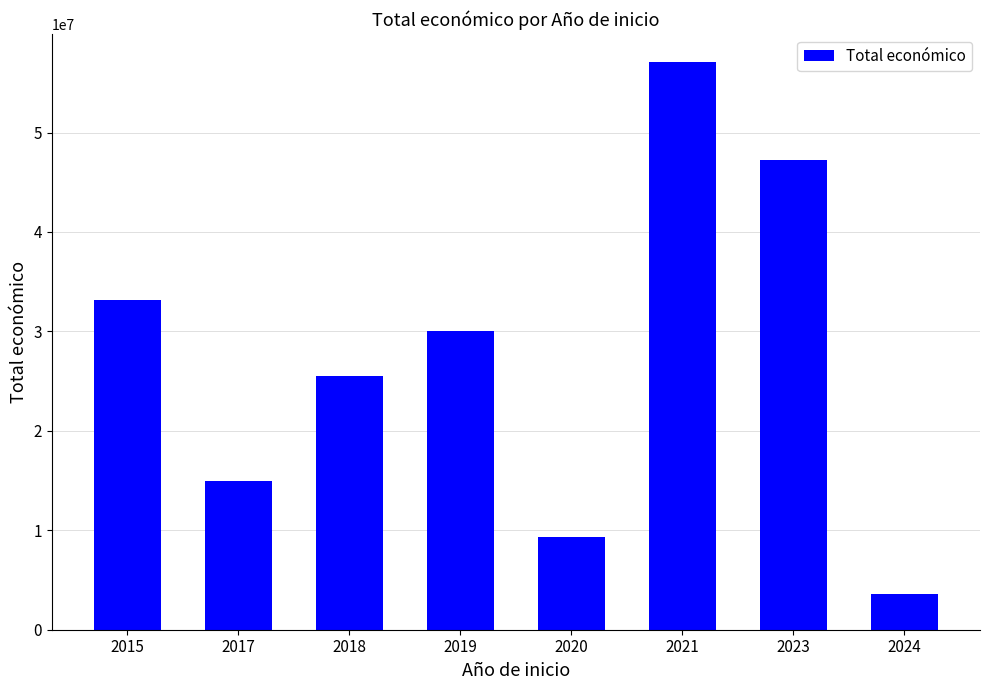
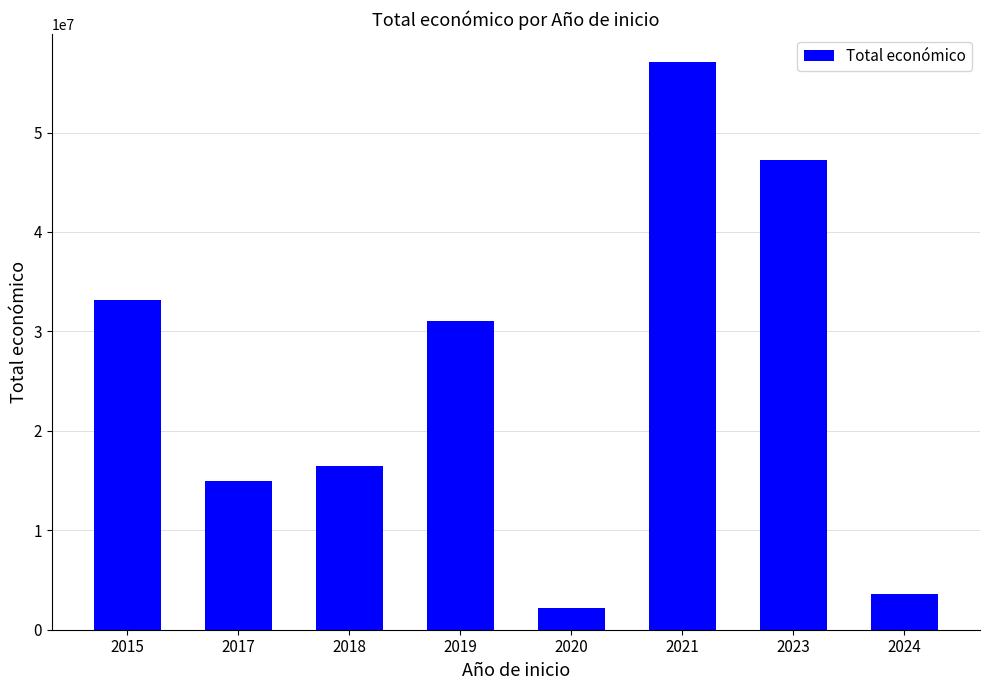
  {
    "2015": 33000000,
    "2017": 15000000,
-   "2018": 26000000,
-   "2019": 30000000,
-   "2020": 9000000,
+   "2018": 16000000,
+   "2019": 31000000,
+   "2020": 2000000,
    "2021": 57000000,
    "2023": 47000000,
    "2024": 4000000
  }
